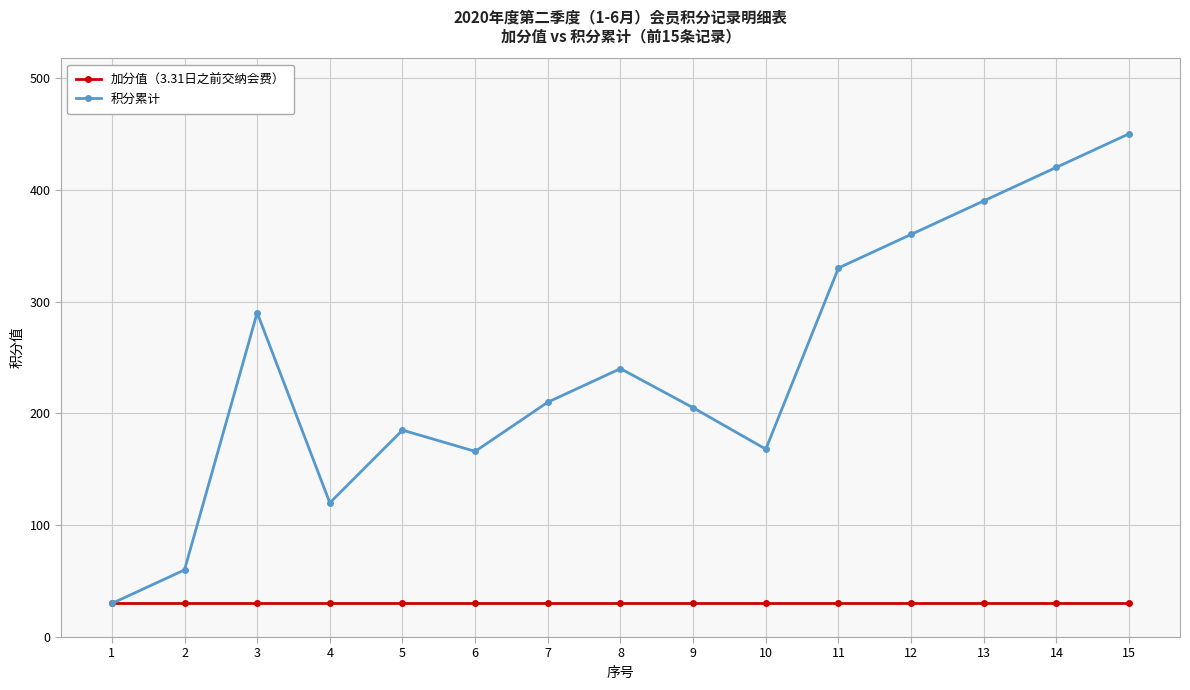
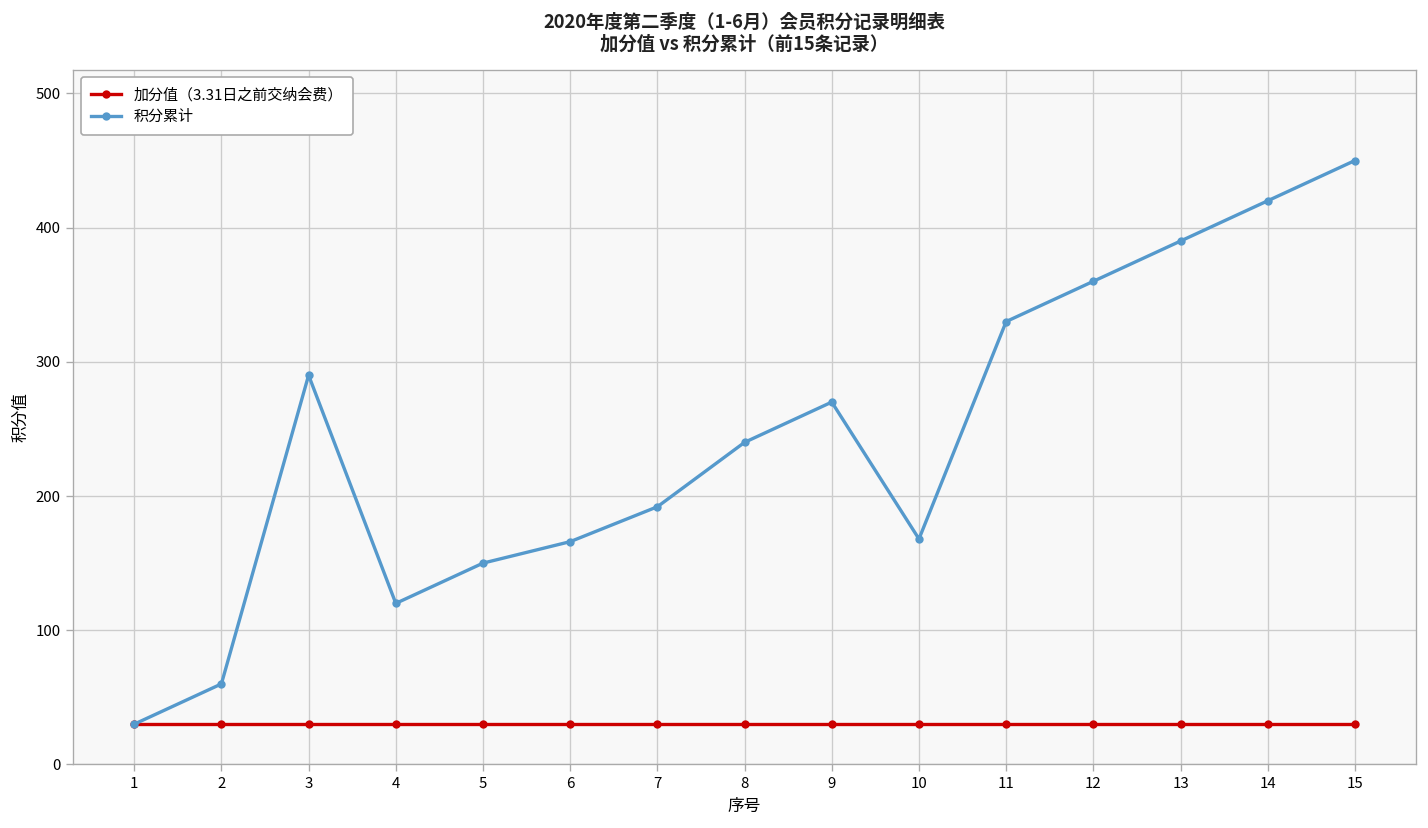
  {
    "加分值（3.31日之前交纳会费）": {
      "2": 30,
      "3": 30,
      "4": 30,
      "5": 30,
      "6": 30,
      "7": 30,
      "8": 30,
      "9": 30,
      "10": 30,
      "11": 30,
      "12": 30,
      "13": 30,
      "14": 30,
      "15": 30
    },
    "积分累计": {
      "2": 60,
      "3": 290,
      "4": 120,
-     "5": 185,
+     "5": 150,
      "6": 166,
-     "7": 210,
+     "7": 192,
      "8": 240,
-     "9": 205,
+     "9": 270,
      "10": 168,
      "11": 330,
      "12": 360,
      "13": 390,
      "14": 420,
      "15": 450
    }
  }
